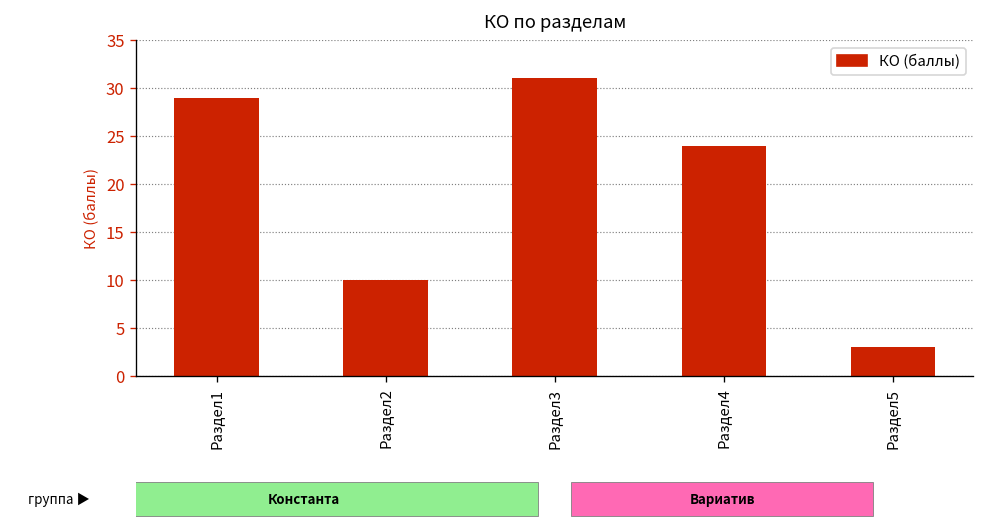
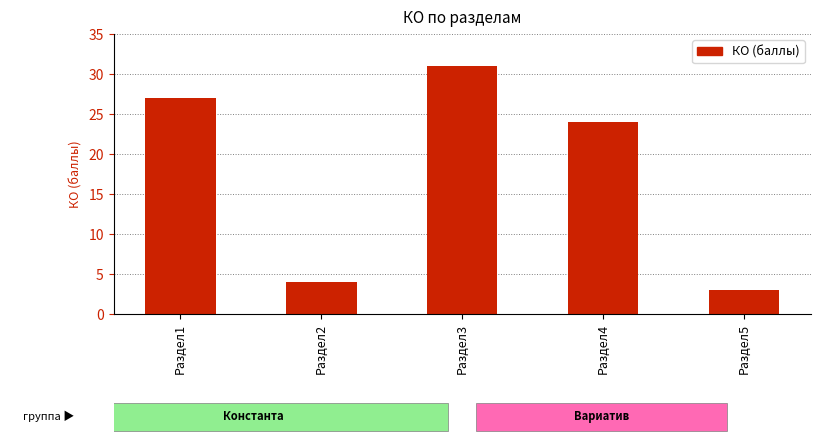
  {
-   "Раздел1": 29,
-   "Раздел2": 10,
+   "Раздел1": 27,
+   "Раздел2": 4,
    "Раздел3": 31,
    "Раздел4": 24,
    "Раздел5": 3
  }
